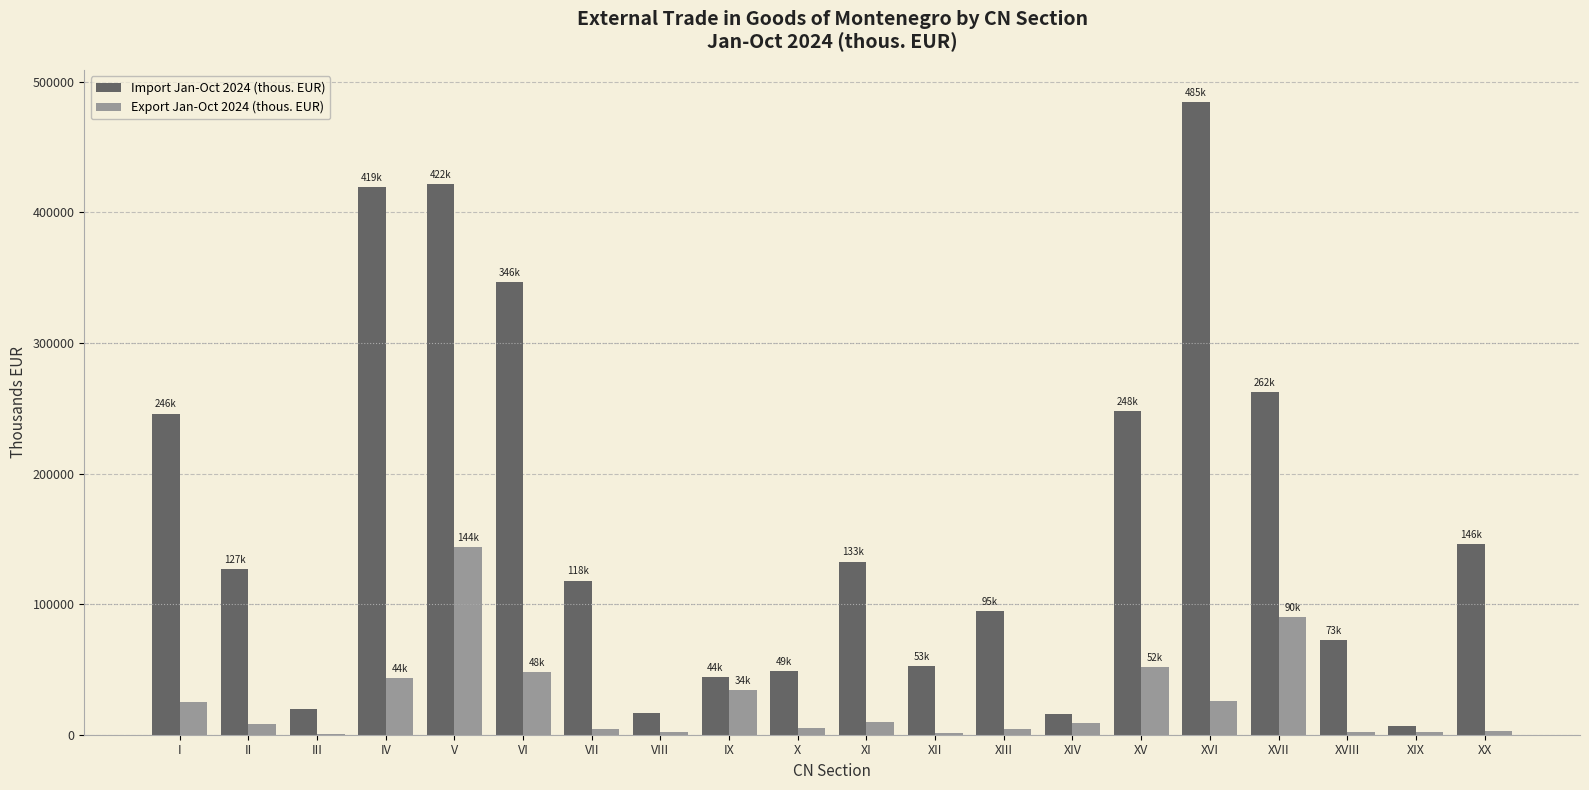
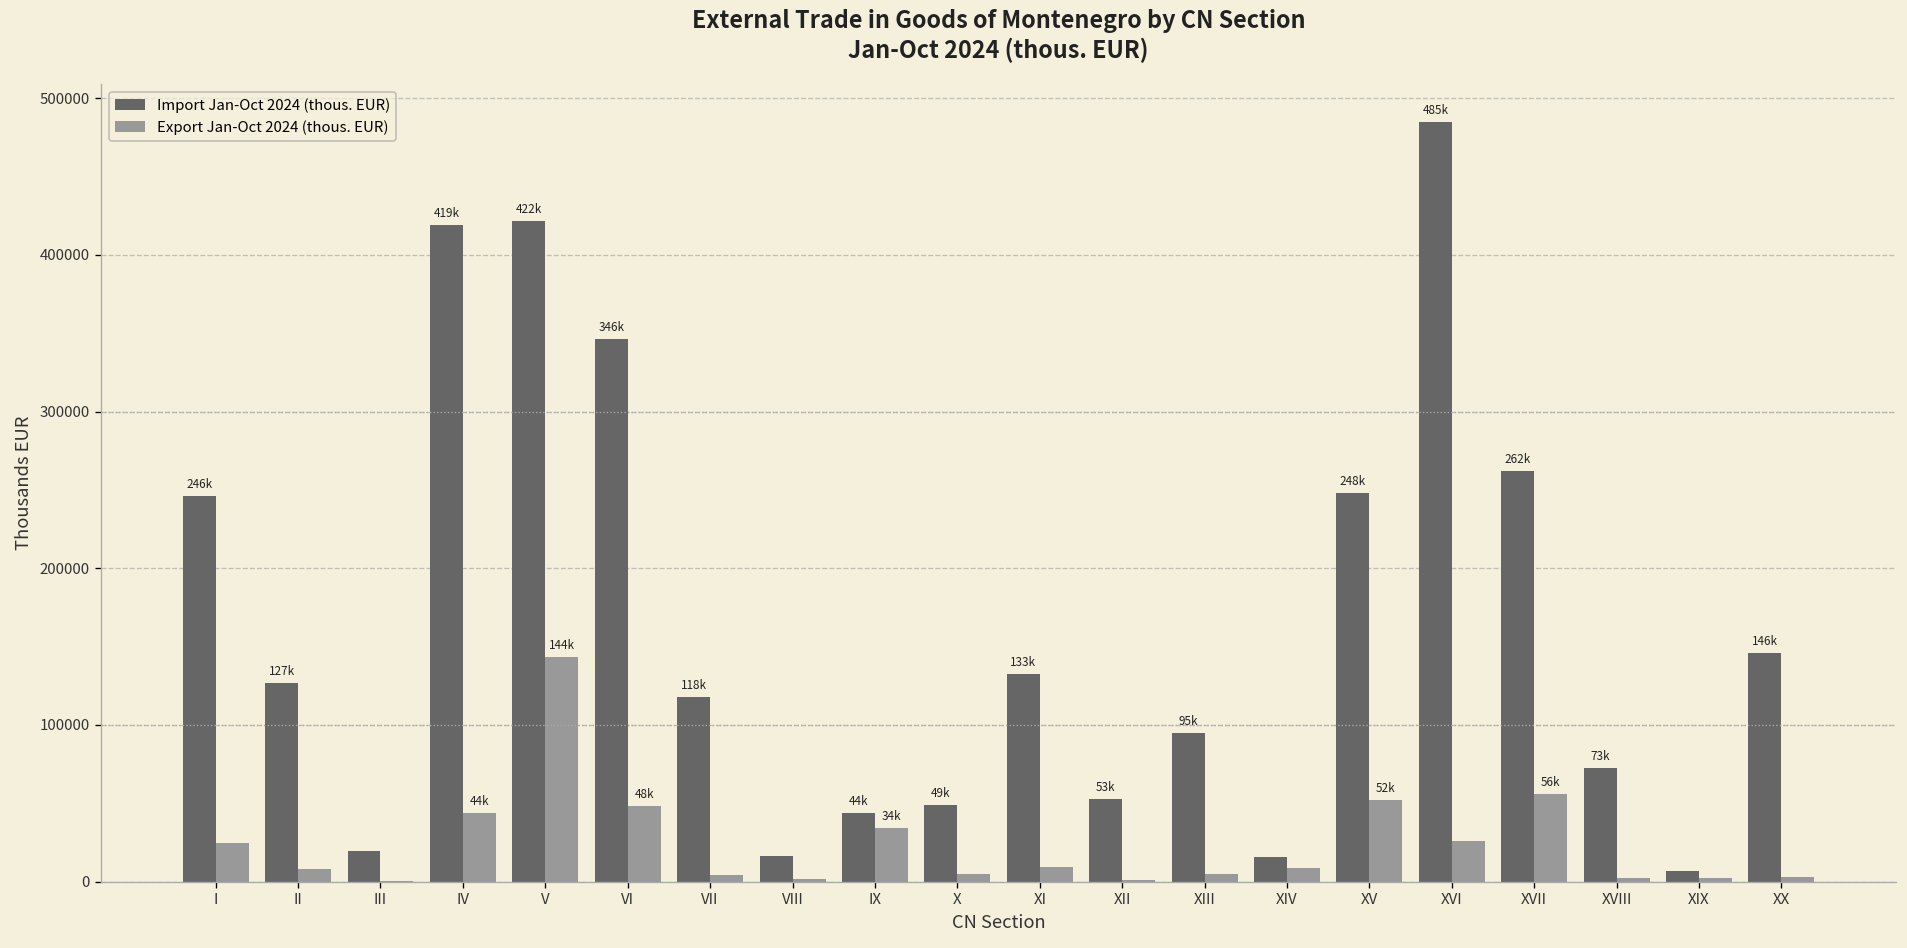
  {
    "Import Jan-Oct 2024 (thous. EUR)": {
      "I": "246k",
      "II": "127k",
      "IV": "419k",
      "V": "422k",
      "VI": "346k",
      "VII": "118k",
      "IX": "44k",
      "X": "49k",
      "XI": "133k",
      "XII": "53k",
      "XIII": "95k",
      "XV": "248k",
      "XVI": "485k",
      "XVII": "262k",
      "XVIII": "73k",
      "XX": "146k"
    },
    "Export Jan-Oct 2024 (thous. EUR)": {
      "IV": "44k",
      "V": "144k",
      "VI": "48k",
      "IX": "34k",
      "XV": "52k",
-     "XVII": "90k"
+     "XVII": "56k"
    }
  }
